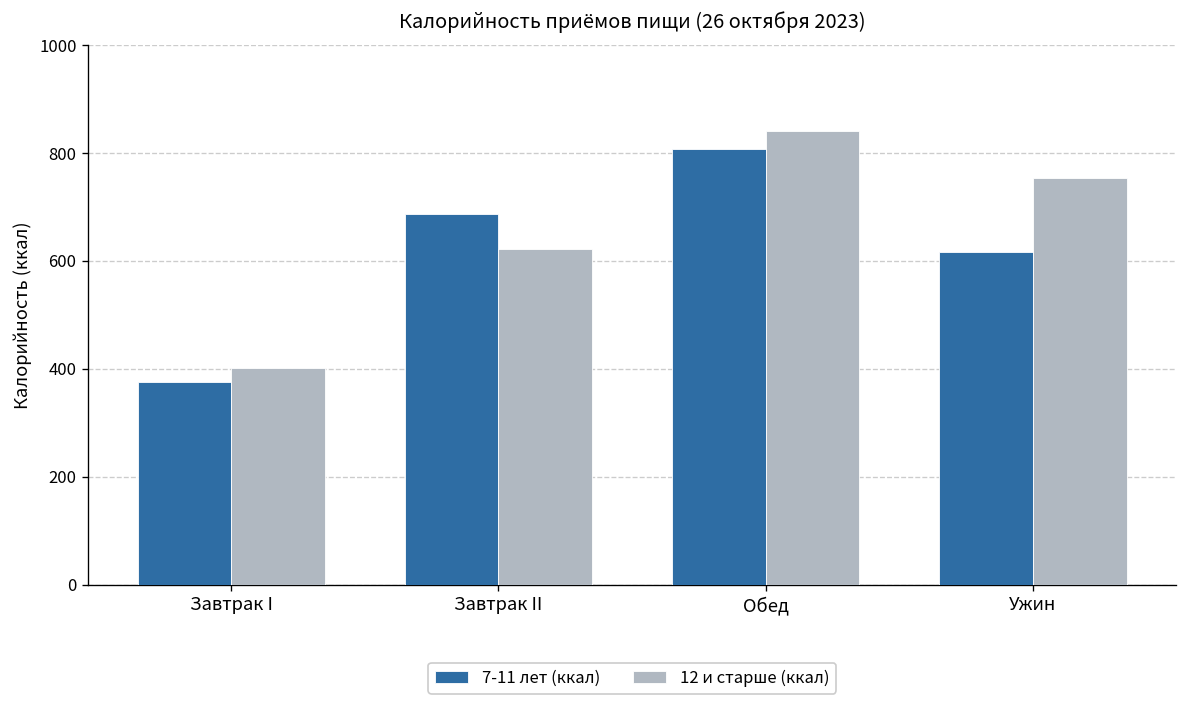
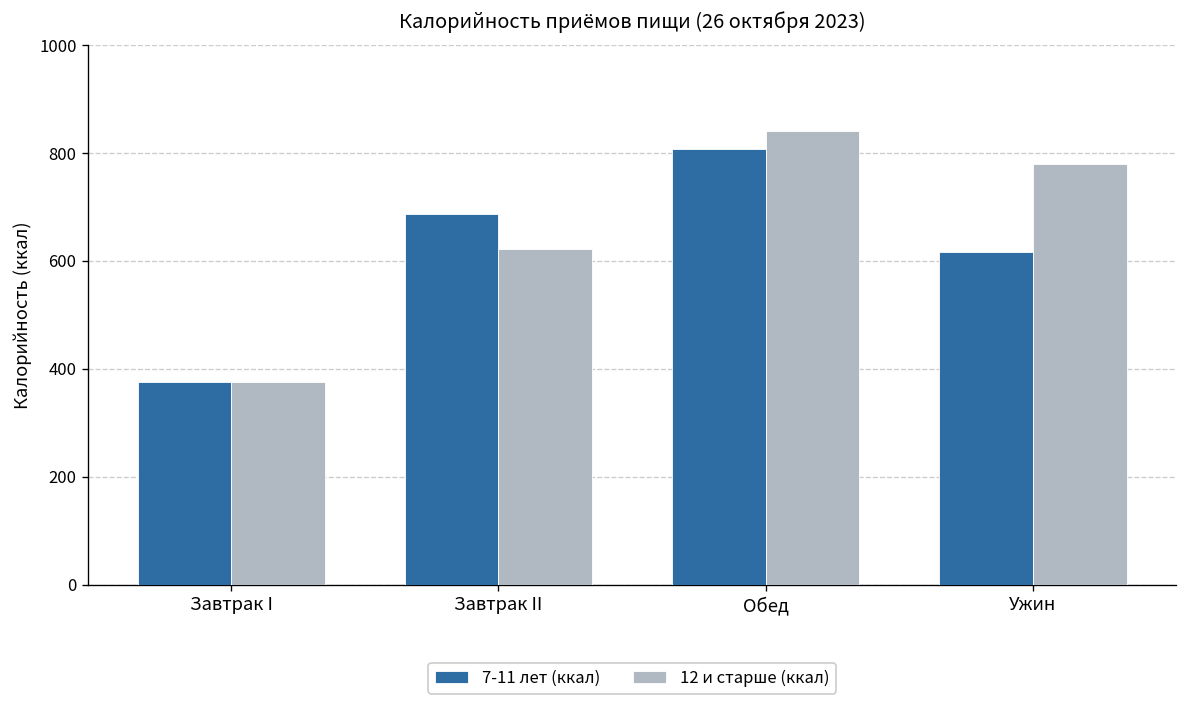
  {
    "7-11 лет (ккал)": {
      "Завтрак I": 370,
      "Завтрак II": 690,
      "Обед": 810,
      "Ужин": 620
    },
    "12 и старше (ккал)": {
-     "Завтрак I": 400,
+     "Завтрак I": 370,
      "Завтрак II": 620,
      "Обед": 840,
-     "Ужин": 750
+     "Ужин": 780
    }
  }
